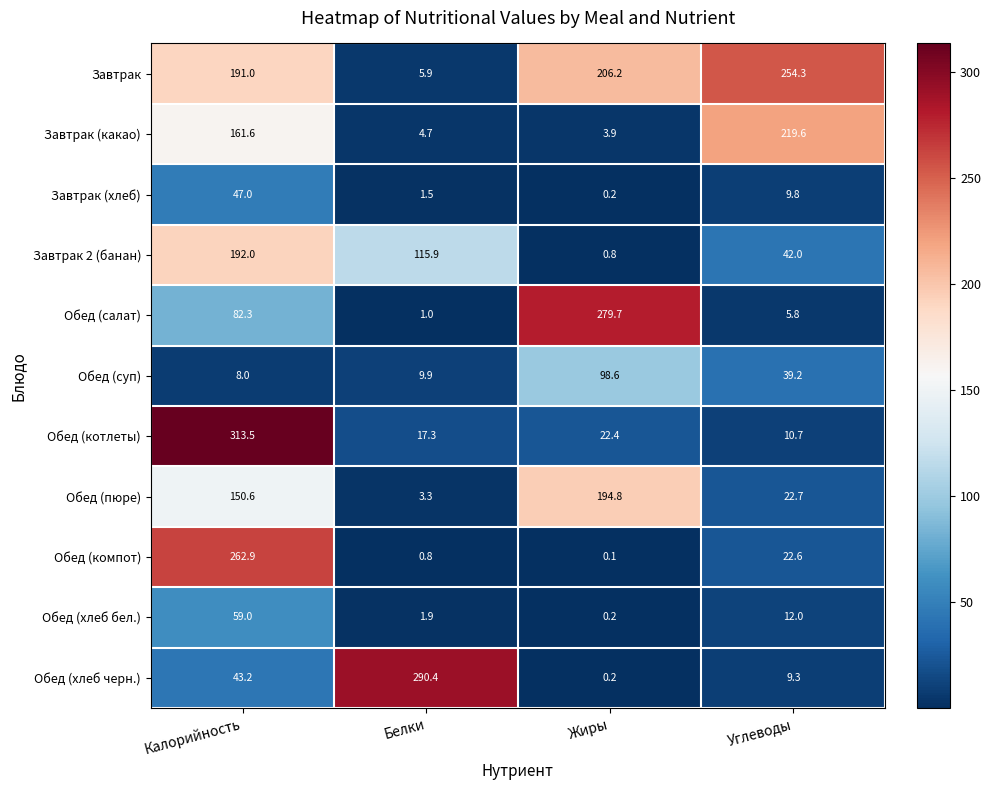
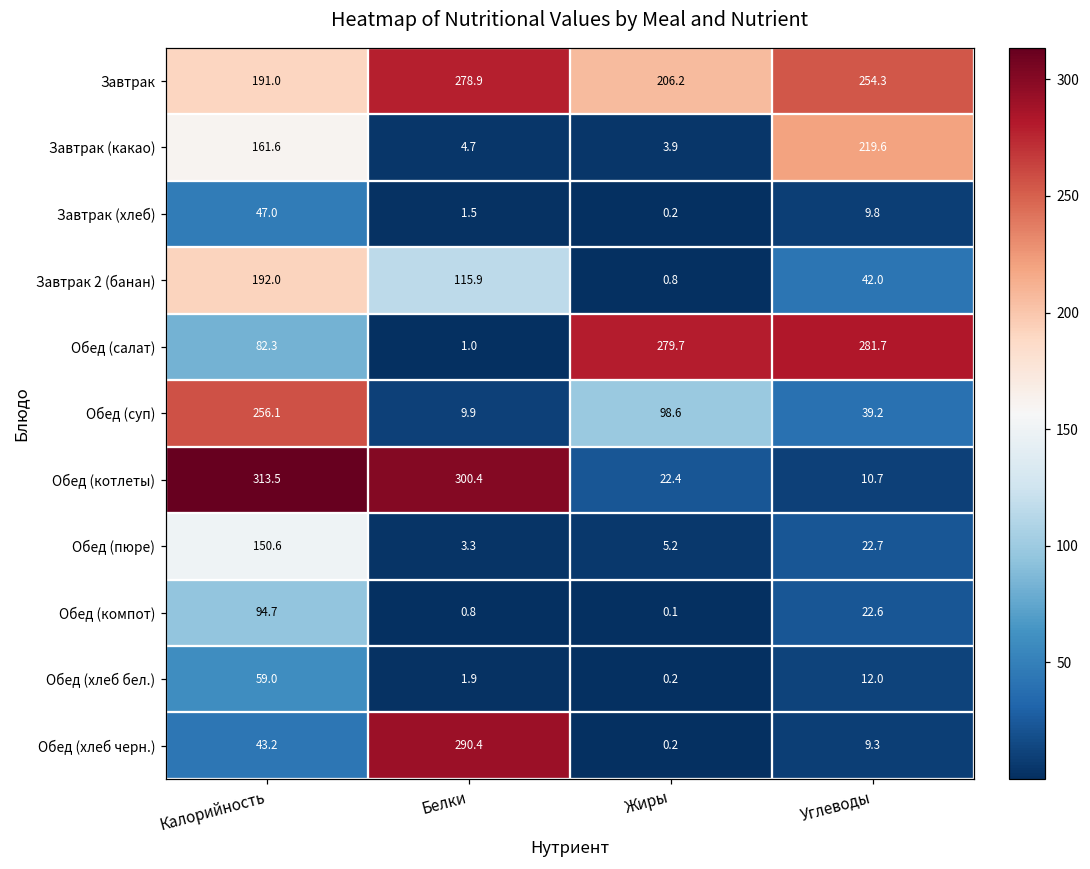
  {
    "Завтрак": {
      "Калорийность": 191.0,
-     "Белки": 5.9,
+     "Белки": 278.9,
      "Жиры": 206.2,
      "Углеводы": 254.3
    },
    "Завтрак (какао)": {
      "Калорийность": 161.6,
      "Белки": 4.7,
      "Жиры": 3.9,
      "Углеводы": 219.6
    },
    "Завтрак (хлеб)": {
      "Калорийность": 47.0,
      "Белки": 1.5,
      "Жиры": 0.2,
      "Углеводы": 9.8
    },
    "Завтрак 2 (банан)": {
      "Калорийность": 192.0,
      "Белки": 115.9,
      "Жиры": 0.8,
      "Углеводы": 42.0
    },
    "Обед (салат)": {
      "Калорийность": 82.3,
      "Белки": 1.0,
      "Жиры": 279.7,
-     "Углеводы": 5.8
+     "Углеводы": 281.7
    },
    "Обед (суп)": {
-     "Калорийность": 8.0,
+     "Калорийность": 256.1,
      "Белки": 9.9,
      "Жиры": 98.6,
      "Углеводы": 39.2
    },
    "Обед (котлеты)": {
      "Калорийность": 313.5,
-     "Белки": 17.3,
+     "Белки": 300.4,
      "Жиры": 22.4,
      "Углеводы": 10.7
    },
    "Обед (пюре)": {
      "Калорийность": 150.6,
      "Белки": 3.3,
-     "Жиры": 194.8,
+     "Жиры": 5.2,
      "Углеводы": 22.7
    },
    "Обед (компот)": {
-     "Калорийность": 262.9,
+     "Калорийность": 94.7,
      "Белки": 0.8,
      "Жиры": 0.1,
      "Углеводы": 22.6
    },
    "Обед (хлеб бел.)": {
      "Калорийность": 59.0,
      "Белки": 1.9,
      "Жиры": 0.2,
      "Углеводы": 12.0
    },
    "Обед (хлеб черн.)": {
      "Калорийность": 43.2,
      "Белки": 290.4,
      "Жиры": 0.2,
      "Углеводы": 9.3
    }
  }
